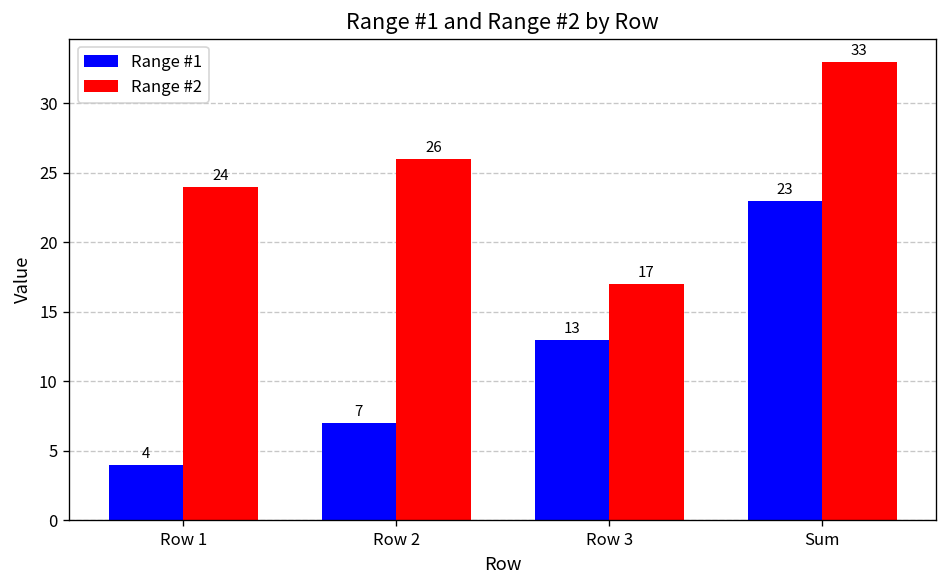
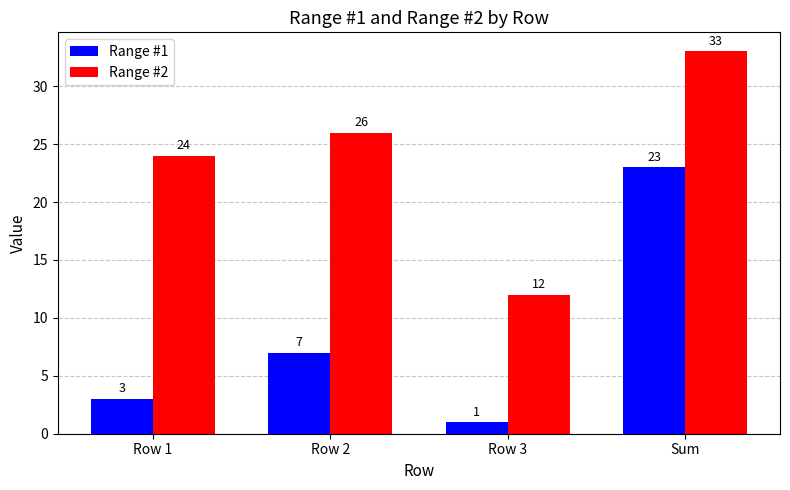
  {
    "Range #1": {
-     "Row 1": 4,
+     "Row 1": 3,
      "Row 2": 7,
-     "Row 3": 13,
+     "Row 3": 1,
      "Sum": 23
    },
    "Range #2": {
      "Row 1": 24,
      "Row 2": 26,
-     "Row 3": 17,
+     "Row 3": 12,
      "Sum": 33
    }
  }
